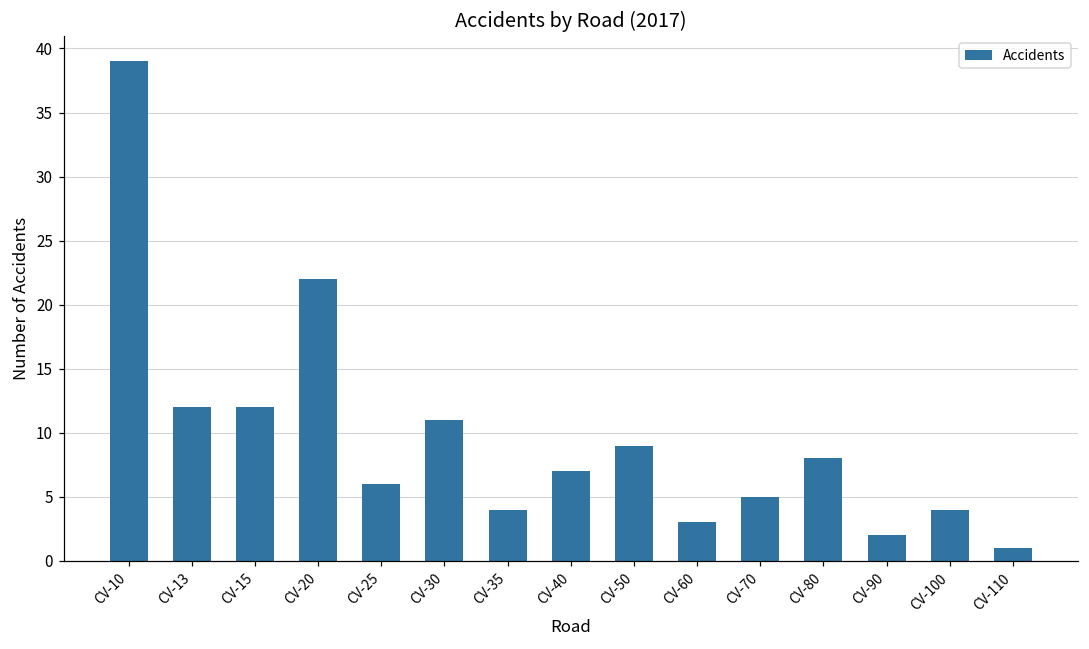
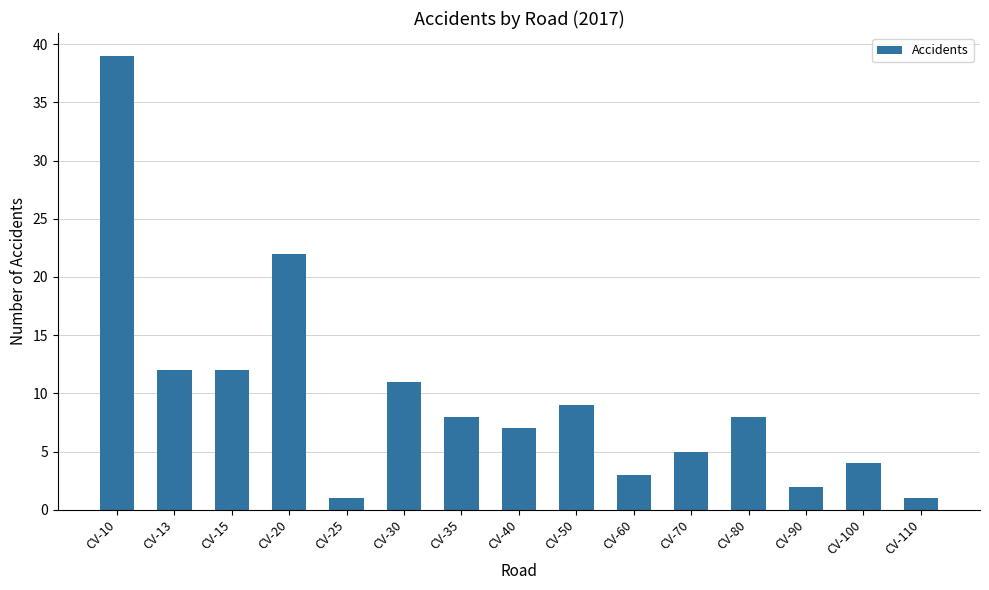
  {
    "CV-10": 39,
    "CV-13": 12,
    "CV-15": 12,
    "CV-20": 22,
-   "CV-25": 6,
+   "CV-25": 1,
    "CV-30": 11,
-   "CV-35": 4,
+   "CV-35": 8,
    "CV-40": 7,
    "CV-50": 9,
    "CV-60": 3,
    "CV-70": 5,
    "CV-80": 8,
    "CV-90": 2,
    "CV-100": 4,
    "CV-110": 1
  }
